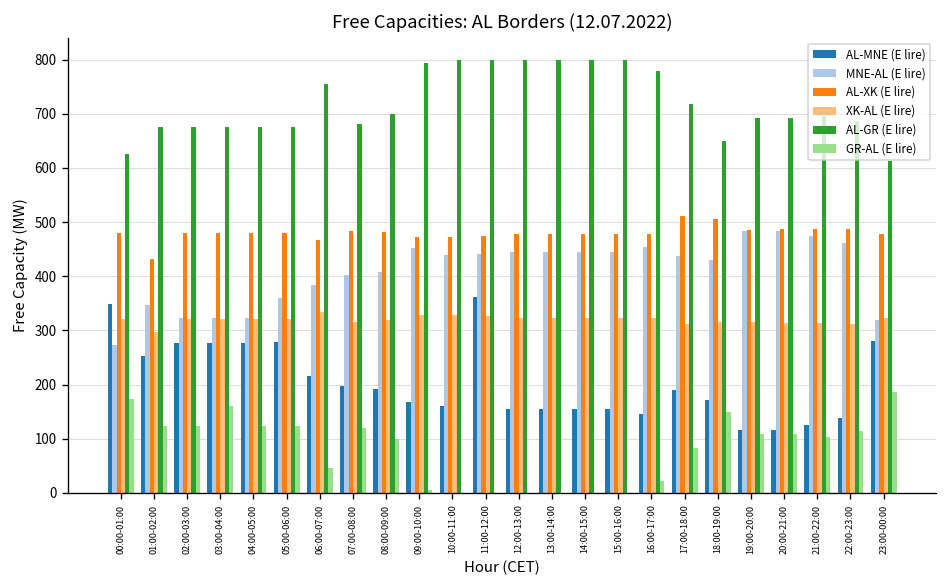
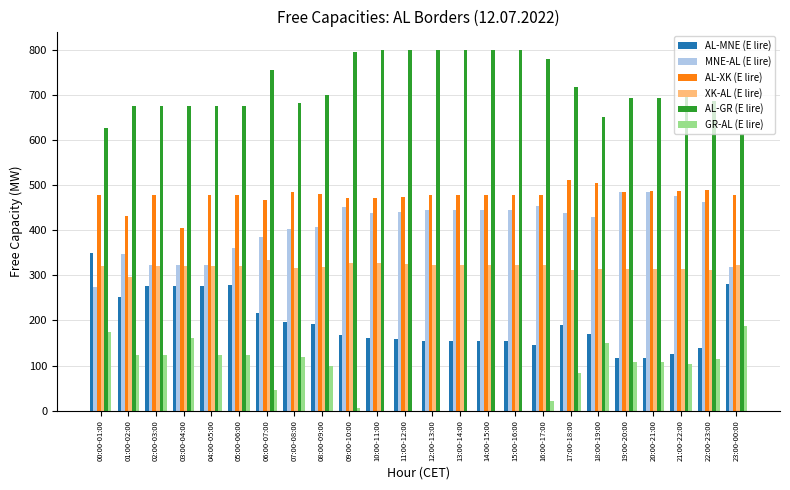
  {
    "AL-MNE (E lire)": {
      "00:00-01:00": 350,
      "01:00-02:00": 250,
      "02:00-03:00": 280,
      "03:00-04:00": 280,
      "04:00-05:00": 280,
      "05:00-06:00": 280,
      "06:00-07:00": 220,
      "07:00-08:00": 200,
      "08:00-09:00": 190,
      "09:00-10:00": 170,
      "10:00-11:00": 160,
-     "11:00-12:00": 360,
+     "11:00-12:00": 160,
      "12:00-13:00": 160,
      "13:00-14:00": 160,
      "14:00-15:00": 160,
      "15:00-16:00": 160,
      "16:00-17:00": 150,
      "17:00-18:00": 190,
      "18:00-19:00": 170,
      "19:00-20:00": 120,
      "20:00-21:00": 120,
      "21:00-22:00": 130,
      "22:00-23:00": 140,
      "23:00-00:00": 280
    },
    "MNE-AL (E lire)": {
      "00:00-01:00": 270,
      "01:00-02:00": 350,
      "02:00-03:00": 320,
      "03:00-04:00": 320,
      "04:00-05:00": 320,
      "05:00-06:00": 360,
      "06:00-07:00": 380,
      "07:00-08:00": 400,
      "08:00-09:00": 410,
      "09:00-10:00": 450,
      "10:00-11:00": 440,
      "11:00-12:00": 440,
      "12:00-13:00": 450,
      "13:00-14:00": 450,
      "14:00-15:00": 450,
      "15:00-16:00": 450,
      "16:00-17:00": 450,
      "17:00-18:00": 440,
      "18:00-19:00": 430,
      "19:00-20:00": 480,
      "20:00-21:00": 480,
      "21:00-22:00": 480,
      "22:00-23:00": 460,
      "23:00-00:00": 320
    },
    "AL-XK (E lire)": {
      "00:00-01:00": 480,
      "01:00-02:00": 430,
      "02:00-03:00": 480,
-     "03:00-04:00": 480,
+     "03:00-04:00": 410,
      "04:00-05:00": 480,
      "05:00-06:00": 480,
      "06:00-07:00": 470,
      "07:00-08:00": 480,
      "08:00-09:00": 480,
      "09:00-10:00": 470,
      "10:00-11:00": 470,
      "11:00-12:00": 470,
      "12:00-13:00": 480,
      "13:00-14:00": 480,
      "14:00-15:00": 480,
      "15:00-16:00": 480,
      "16:00-17:00": 480,
      "17:00-18:00": 510,
      "18:00-19:00": 510,
      "19:00-20:00": 490,
      "20:00-21:00": 490,
      "21:00-22:00": 490,
      "22:00-23:00": 490,
      "23:00-00:00": 480
    },
    "XK-AL (E lire)": {
      "00:00-01:00": 320,
      "01:00-02:00": 300,
      "02:00-03:00": 320,
      "03:00-04:00": 320,
      "04:00-05:00": 320,
      "05:00-06:00": 320,
      "06:00-07:00": 330,
      "07:00-08:00": 320,
      "08:00-09:00": 320,
      "09:00-10:00": 330,
      "10:00-11:00": 330,
      "11:00-12:00": 330,
      "12:00-13:00": 320,
      "13:00-14:00": 320,
      "14:00-15:00": 320,
      "15:00-16:00": 320,
      "16:00-17:00": 320,
      "17:00-18:00": 310,
      "18:00-19:00": 320,
      "19:00-20:00": 320,
      "20:00-21:00": 310,
      "21:00-22:00": 310,
      "22:00-23:00": 310,
      "23:00-00:00": 320
    },
    "AL-GR (E lire)": {
      "00:00-01:00": 630,
      "01:00-02:00": 680,
      "02:00-03:00": 680,
      "03:00-04:00": 680,
      "04:00-05:00": 680,
      "05:00-06:00": 680,
      "06:00-07:00": 750,
      "07:00-08:00": 680,
      "08:00-09:00": 700,
      "09:00-10:00": 790,
      "10:00-11:00": 800,
      "11:00-12:00": 800,
      "12:00-13:00": 800,
      "13:00-14:00": 800,
      "14:00-15:00": 800,
      "15:00-16:00": 800,
      "16:00-17:00": 780,
      "17:00-18:00": 720,
      "18:00-19:00": 650,
      "19:00-20:00": 690,
      "20:00-21:00": 690
    },
    "GR-AL (E lire)": {
      "00:00-01:00": 170,
      "01:00-02:00": 120,
      "02:00-03:00": 120,
      "03:00-04:00": 160,
      "04:00-05:00": 120,
      "05:00-06:00": 120,
      "06:00-07:00": 50,
      "07:00-08:00": 120,
      "08:00-09:00": 100,
      "09:00-10:00": 10,
      "10:00-11:00": 0,
      "11:00-12:00": 0,
      "12:00-13:00": 0,
      "13:00-14:00": 0,
      "14:00-15:00": 0,
      "15:00-16:00": 0,
      "16:00-17:00": 20,
      "17:00-18:00": 80,
      "18:00-19:00": 150,
      "19:00-20:00": 110,
      "20:00-21:00": 110,
      "21:00-22:00": 100,
      "22:00-23:00": 110,
      "23:00-00:00": 190
    }
  }
